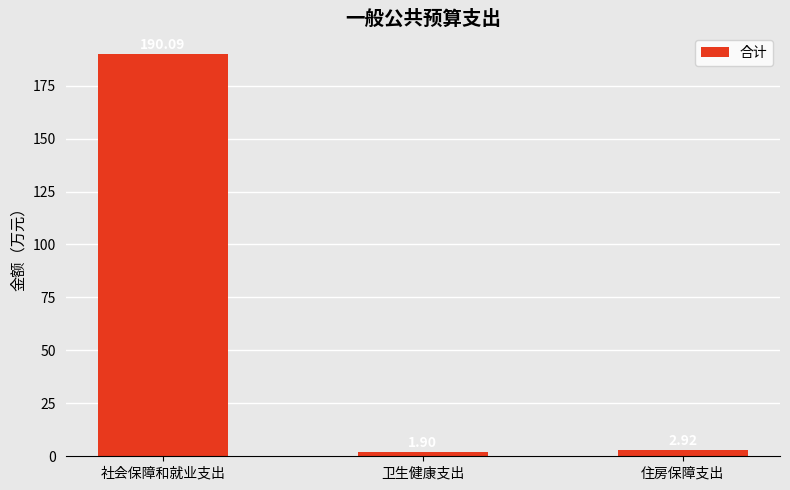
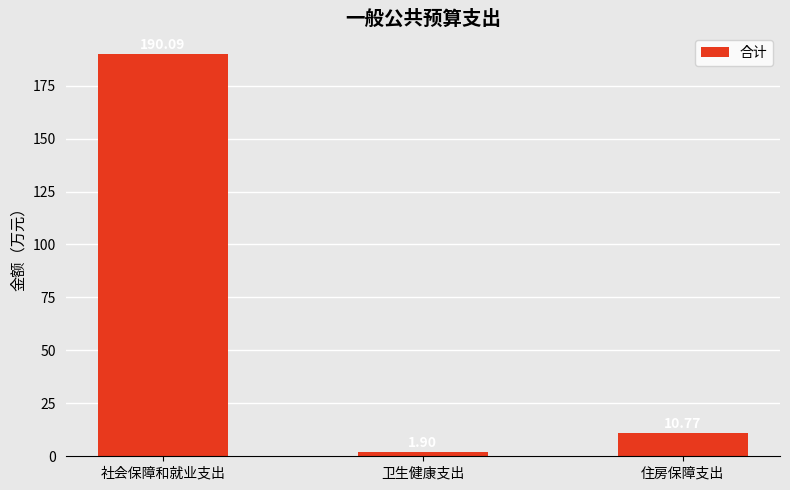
  {
    "社会保障和就业支出": 190,
    "卫生健康支出": 2,
-   "住房保障支出": 3
+   "住房保障支出": 11
  }
